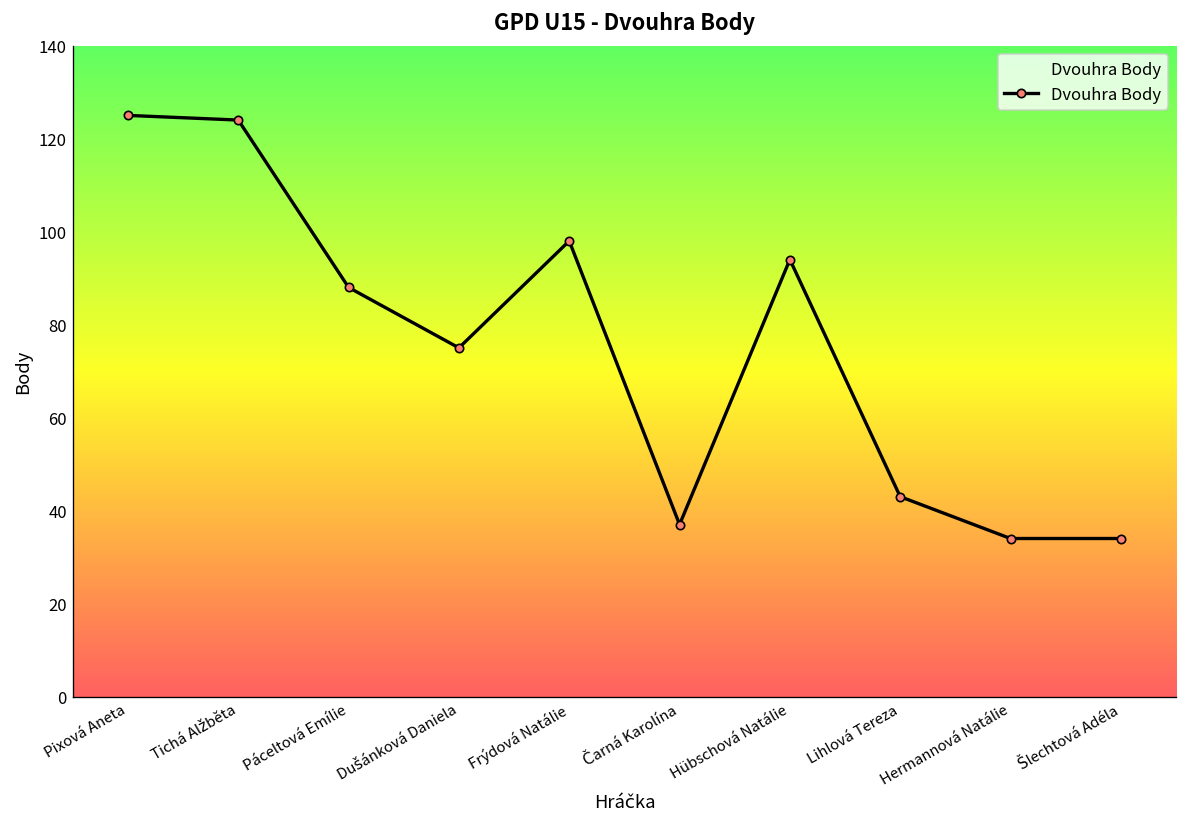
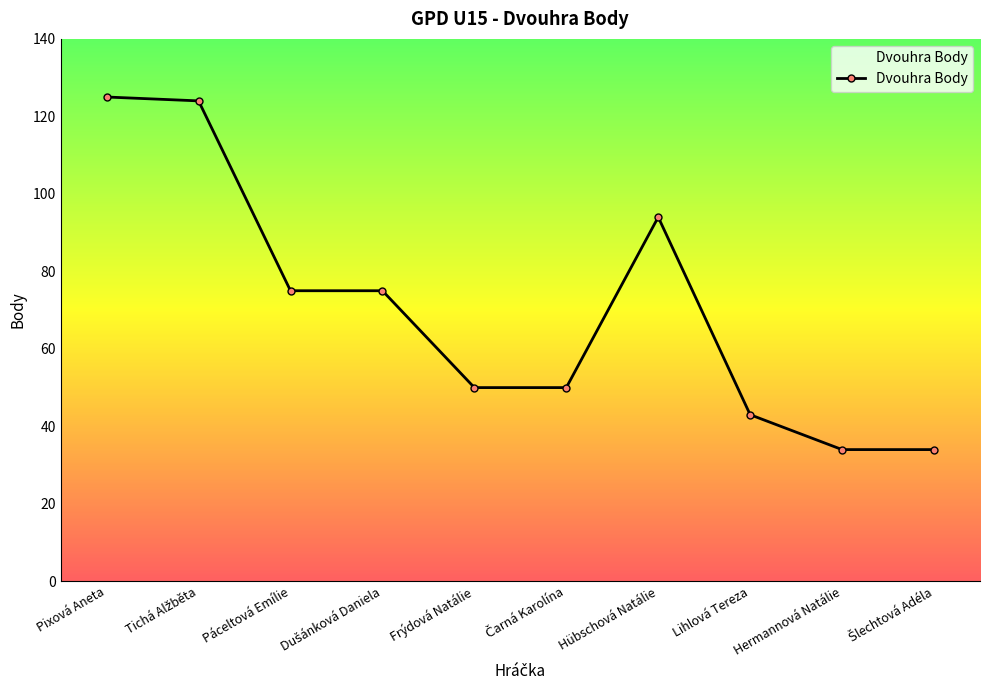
  {
    "Pixová Aneta": 125,
    "Tichá Alžběta": 124,
-   "Páceltová Emílie": 88,
+   "Páceltová Emílie": 75,
    "Dušánková Daniela": 75,
-   "Frýdová Natálie": 98,
-   "Čarná Karolína": 37,
+   "Frýdová Natálie": 50,
+   "Čarná Karolína": 50,
    "Hübschová Natálie": 94,
    "Lihlová Tereza": 43,
    "Hermannová Natálie": 34,
    "Šlechtová Adéla": 34
  }
